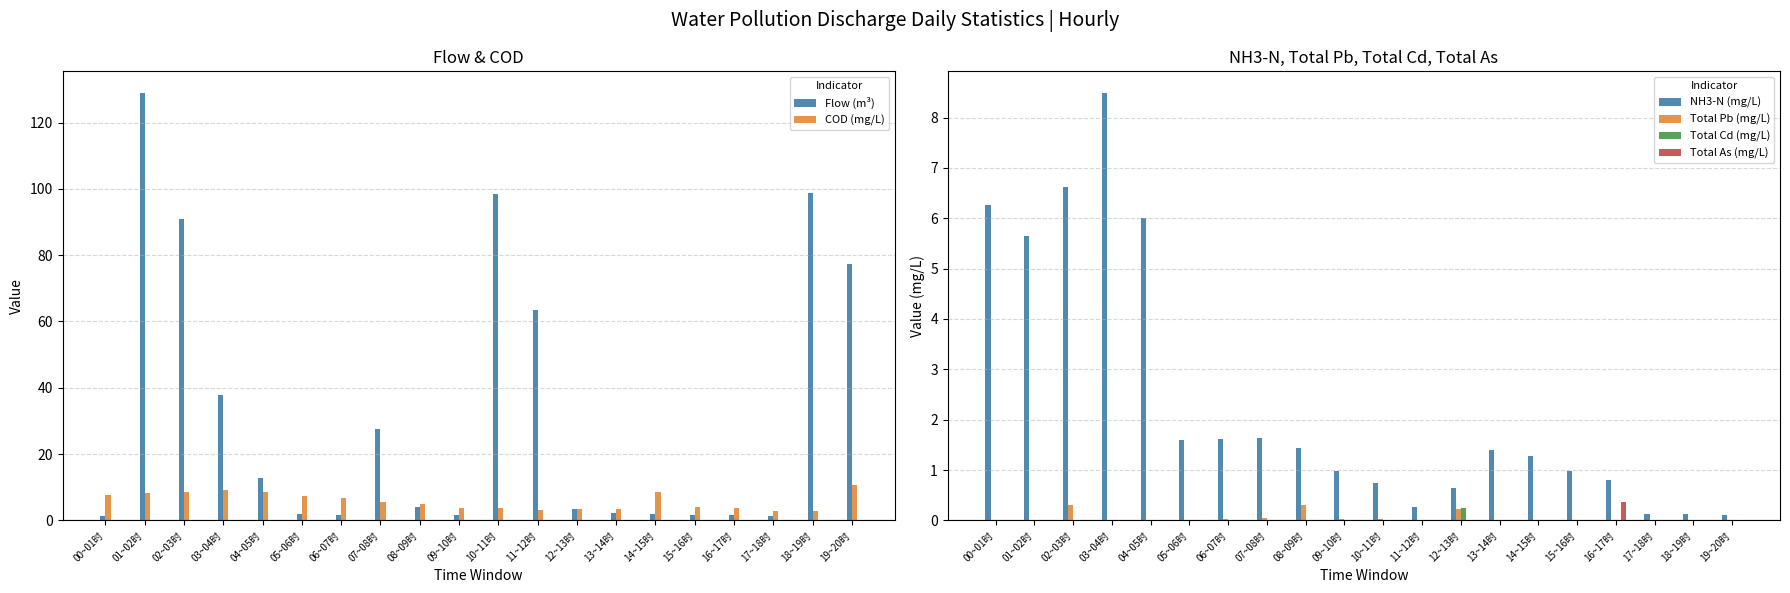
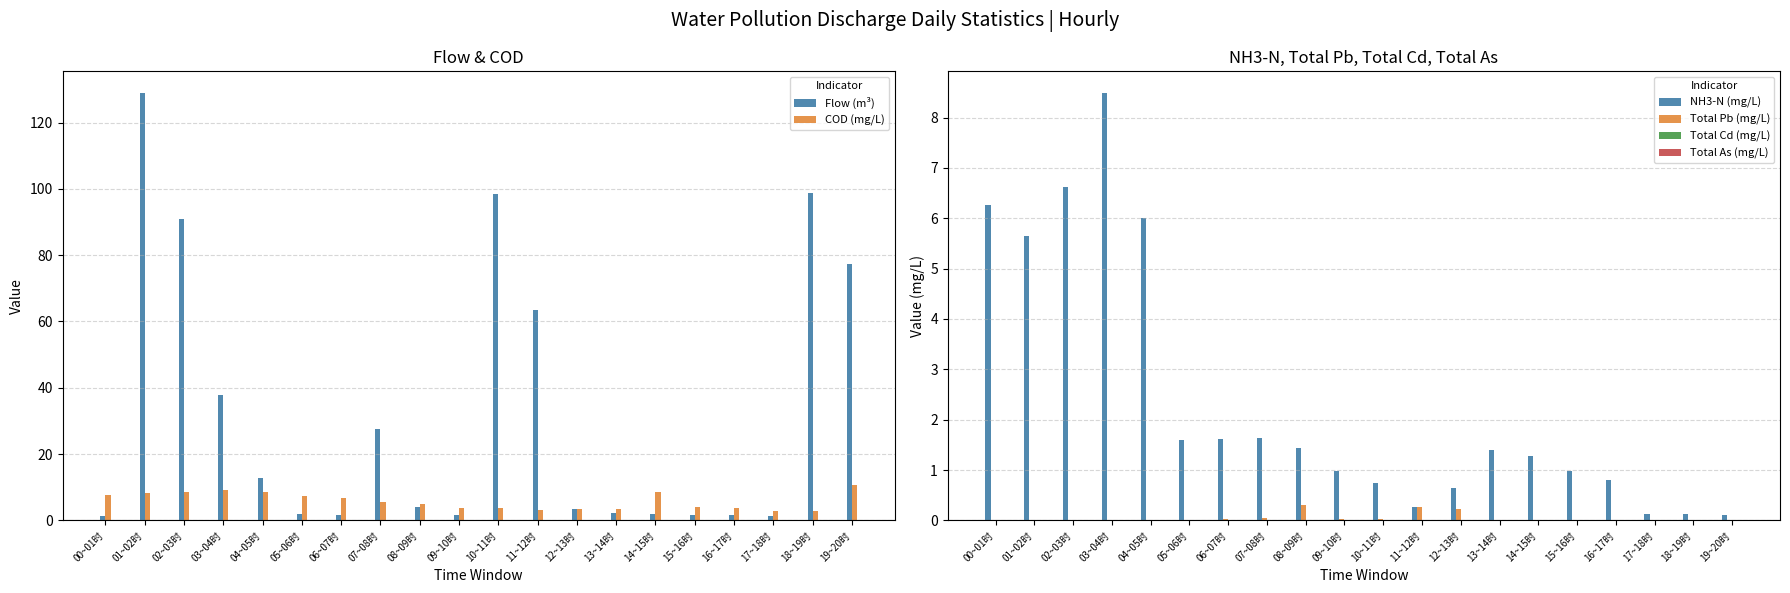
  {
    "Flow & COD": {
      "Flow (m³)": {
        "00~01时": 1,
        "01~02时": 129,
        "02~03时": 91,
        "03~04时": 38,
        "04~05时": 13,
        "05~06时": 2,
        "06~07时": 2,
        "07~08时": 27,
        "08~09时": 4,
        "09~10时": 2,
        "10~11时": 99,
        "11~12时": 63,
        "12~13时": 3,
        "13~14时": 2,
        "14~15时": 2,
        "15~16时": 2,
        "16~17时": 2,
        "17~18时": 1,
        "18~19时": 99,
        "19~20时": 77
      },
      "COD (mg/L)": {
        "00~01时": 8,
        "01~02时": 8,
        "02~03时": 9,
        "03~04时": 9,
        "04~05时": 9,
        "05~06时": 8,
        "06~07时": 7,
        "07~08时": 6,
        "08~09时": 5,
        "09~10时": 4,
        "10~11时": 4,
        "11~12时": 3,
        "12~13时": 3,
        "13~14时": 4,
        "14~15时": 8,
        "15~16时": 4,
        "16~17时": 4,
        "17~18时": 3,
        "18~19时": 3,
        "19~20时": 11
      }
    },
    "NH3-N, Total Pb, Total Cd, Total As": {
      "NH3-N (mg/L)": {
        "00~01时": 6.3,
        "01~02时": 5.6,
        "02~03时": 6.6,
        "03~04时": 8.5,
        "04~05时": 6.0,
        "05~06时": 1.6,
        "06~07时": 1.6,
        "07~08时": 1.6,
        "08~09时": 1.4,
        "09~10时": 1.0,
        "10~11时": 0.7,
        "11~12时": 0.3,
        "12~13时": 0.6,
        "13~14时": 1.4,
        "14~15时": 1.3,
        "15~16时": 1.0,
        "16~17时": 0.8,
        "17~18时": 0.1,
        "18~19时": 0.1,
        "19~20时": 0.1
      },
      "Total Pb (mg/L)": {
-       "02~03时": 0.3,
+       "02~03时": 0.0,
        "08~09时": 0.3,
-       "11~12时": 0.0,
+       "11~12时": 0.3,
        "12~13时": 0.2
      },
      "Total Cd (mg/L)": {
-       "12~13时": 0.3
+       "12~13时": 0.0
      },
      "Total As (mg/L)": {
-       "16~17时": 0.4
+       "16~17时": 0.0
      }
    }
  }
